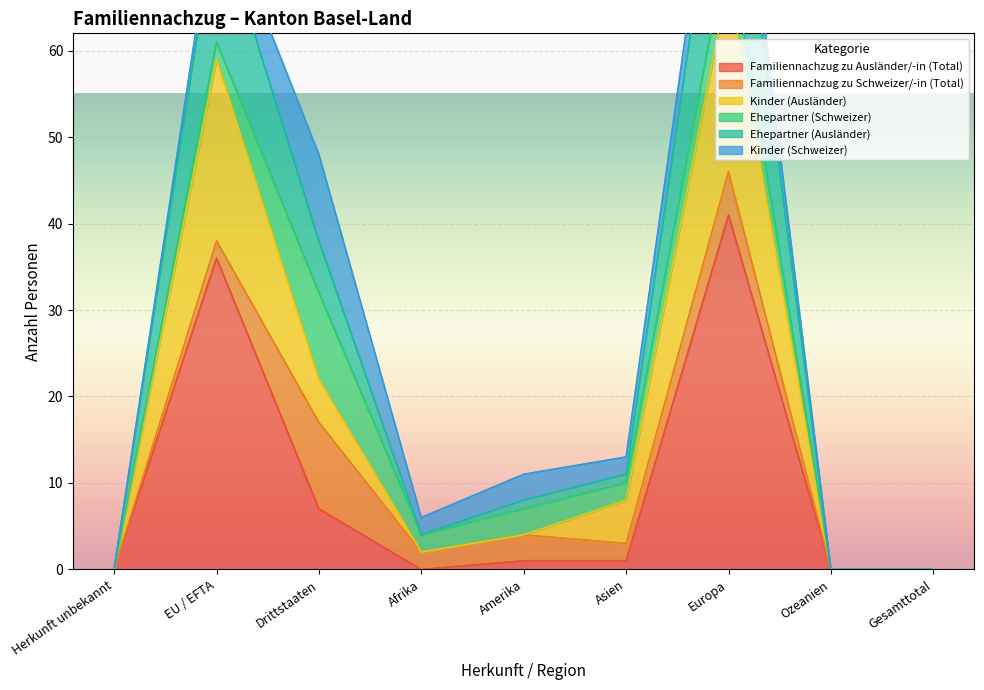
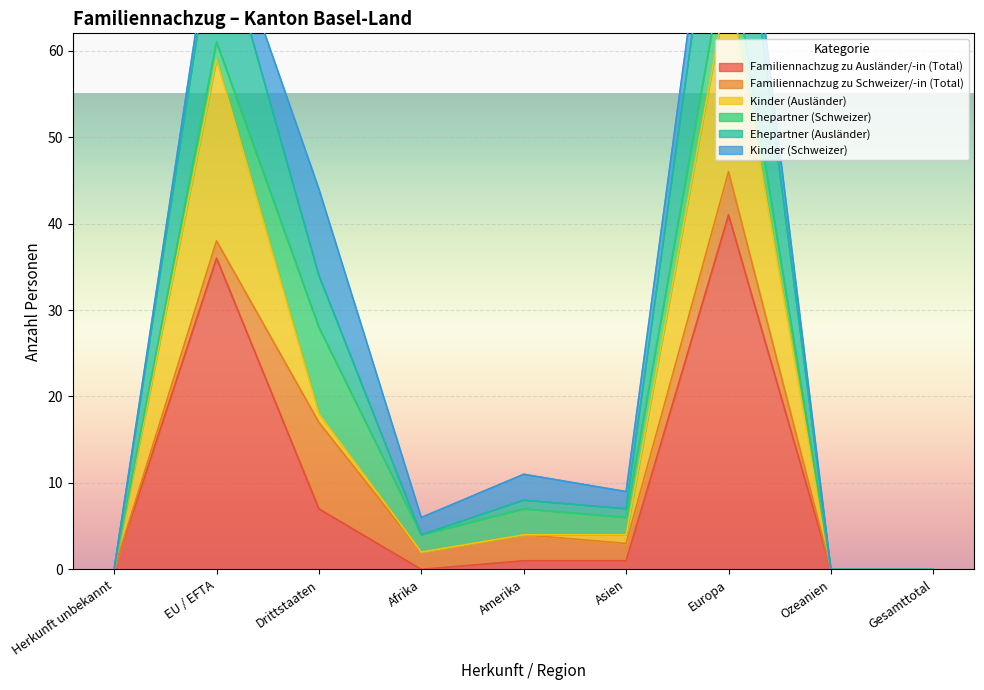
  {
    "Kinder (Ausländer)": {
      "EU / EFTA": 21,
-     "Drittstaaten": 5,
-     "Asien": 5
+     "Drittstaaten": 1,
+     "Asien": 1
    },
    "Kinder (Schweizer)": {
      "Drittstaaten": 10,
      "Afrika": 2,
      "Amerika": 3,
      "Asien": 2
    }
  }
